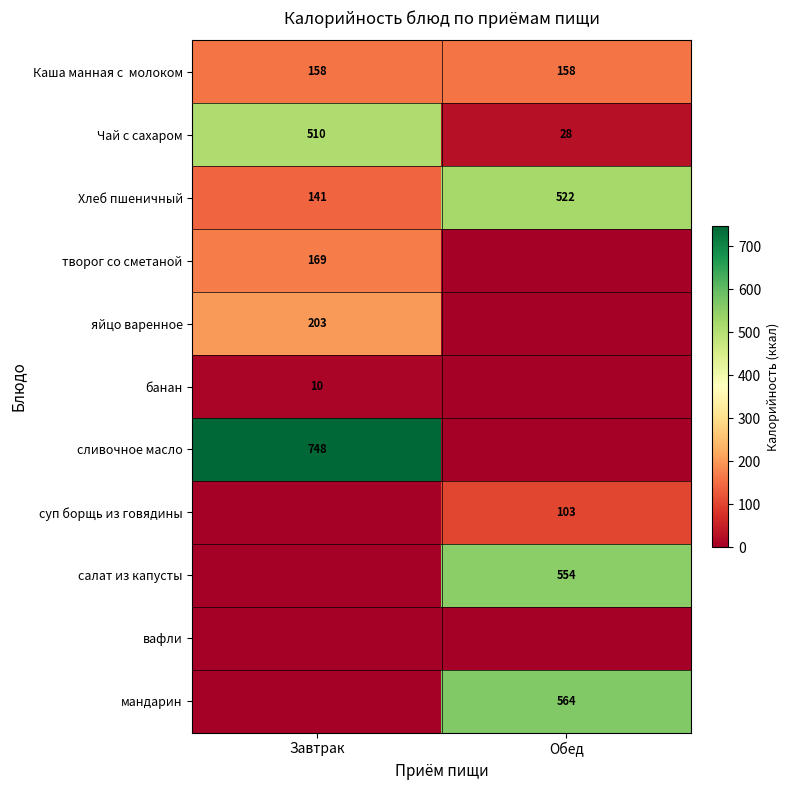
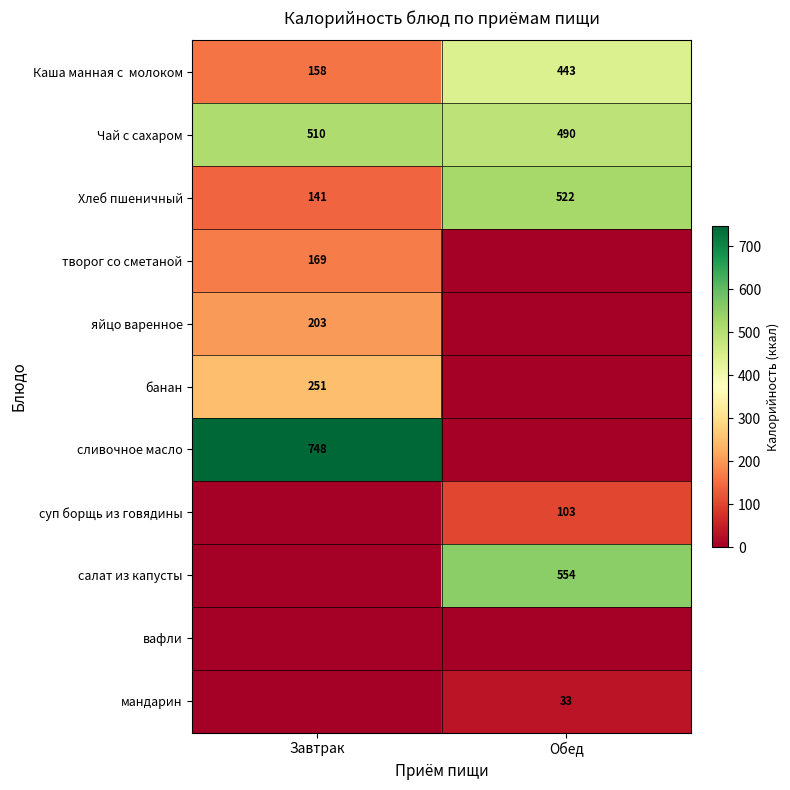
  {
    "Каша манная с молоком": {
      "Завтрак": 158,
-     "Обед": 158
+     "Обед": 443
    },
    "Чай с сахаром": {
      "Завтрак": 510,
-     "Обед": 28
+     "Обед": 490
    },
    "Хлеб пшеничный": {
      "Завтрак": 141,
      "Обед": 522
    },
    "творог со сметаной": {
      "Завтрак": 169
    },
    "яйцо варенное": {
      "Завтрак": 203
    },
    "банан": {
-     "Завтрак": 10
+     "Завтрак": 251
    },
    "сливочное масло": {
      "Завтрак": 748
    },
    "суп борщь из говядины": {
      "Обед": 103
    },
    "салат из капусты": {
      "Обед": 554
    },
    "мандарин": {
-     "Обед": 564
+     "Обед": 33
    }
  }
